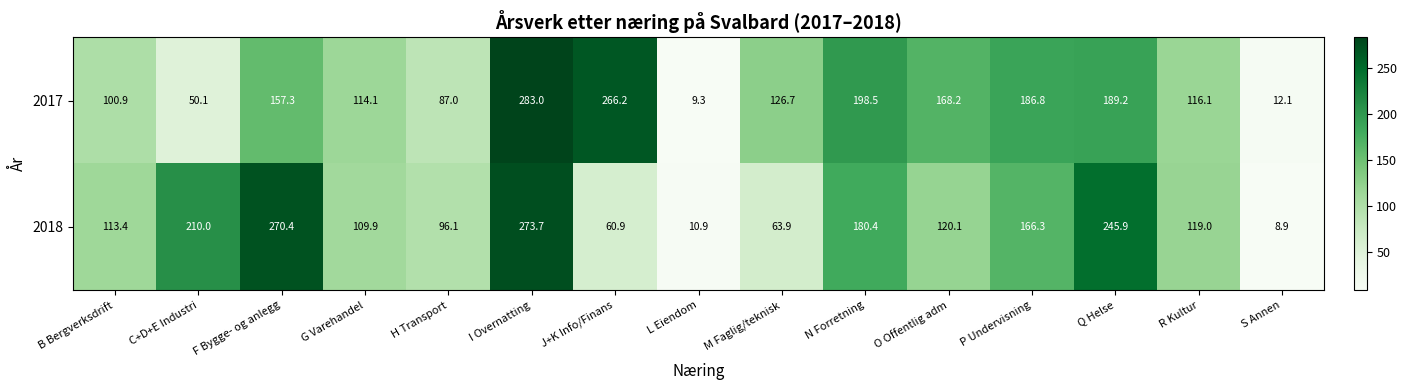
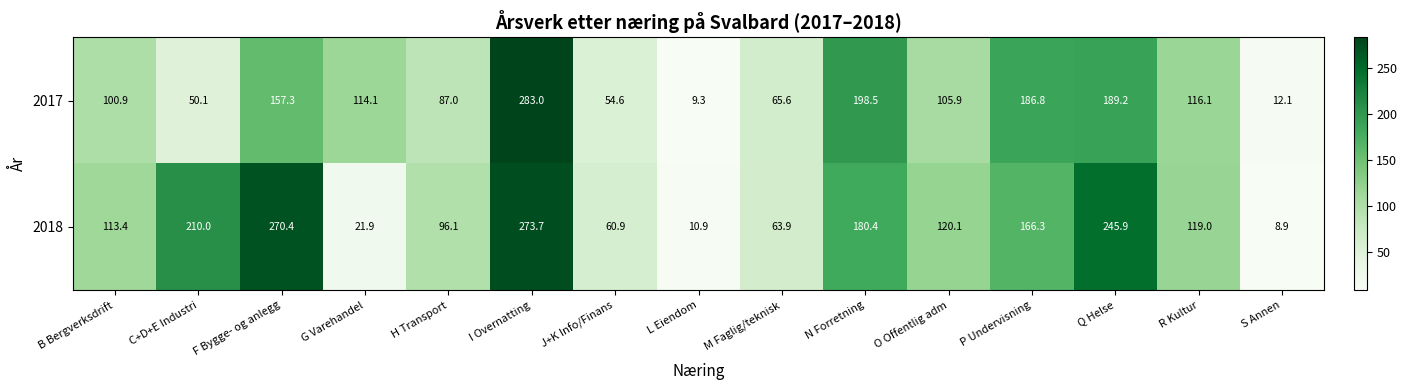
  {
    "2017": {
      "B Bergverksdrift": 100.9,
      "C+D+E Industri": 50.1,
      "F Bygge- og anlegg": 157.3,
      "G Varehandel": 114.1,
      "H Transport": 87.0,
      "I Overnatting": 283.0,
-     "J+K Info/Finans": 266.2,
+     "J+K Info/Finans": 54.6,
      "L Eiendom": 9.3,
-     "M Faglig/teknisk": 126.7,
+     "M Faglig/teknisk": 65.6,
      "N Forretning": 198.5,
-     "O Offentlig adm": 168.2,
+     "O Offentlig adm": 105.9,
      "P Undervisning": 186.8,
      "Q Helse": 189.2,
      "R Kultur": 116.1,
      "S Annen": 12.1
    },
    "2018": {
      "B Bergverksdrift": 113.4,
      "C+D+E Industri": 210.0,
      "F Bygge- og anlegg": 270.4,
-     "G Varehandel": 109.9,
+     "G Varehandel": 21.9,
      "H Transport": 96.1,
      "I Overnatting": 273.7,
      "J+K Info/Finans": 60.9,
      "L Eiendom": 10.9,
      "M Faglig/teknisk": 63.9,
      "N Forretning": 180.4,
      "O Offentlig adm": 120.1,
      "P Undervisning": 166.3,
      "Q Helse": 245.9,
      "R Kultur": 119.0,
      "S Annen": 8.9
    }
  }
